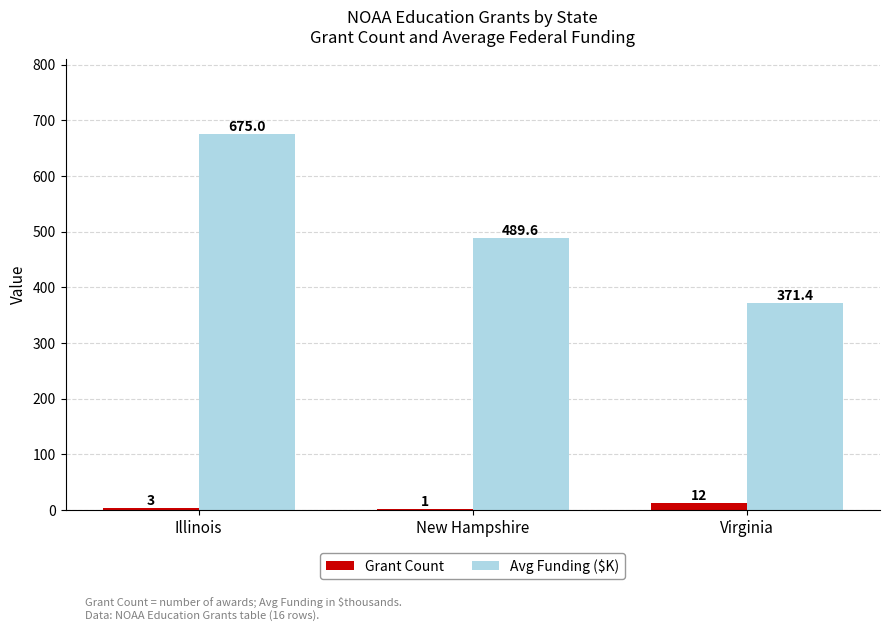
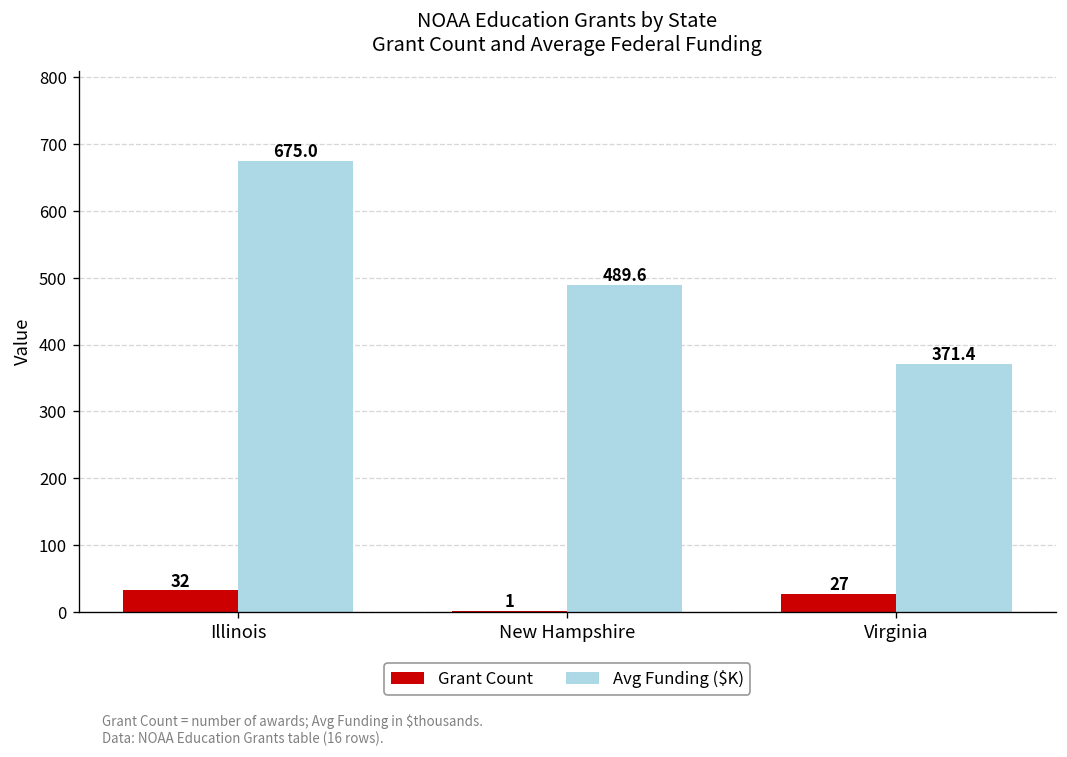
  {
    "Grant Count": {
-     "Illinois": 3,
+     "Illinois": 32,
      "New Hampshire": 1,
-     "Virginia": 12
+     "Virginia": 27
    },
    "Avg Funding ($K)": {
      "Illinois": 675.0,
      "New Hampshire": 489.6,
      "Virginia": 371.4
    }
  }
